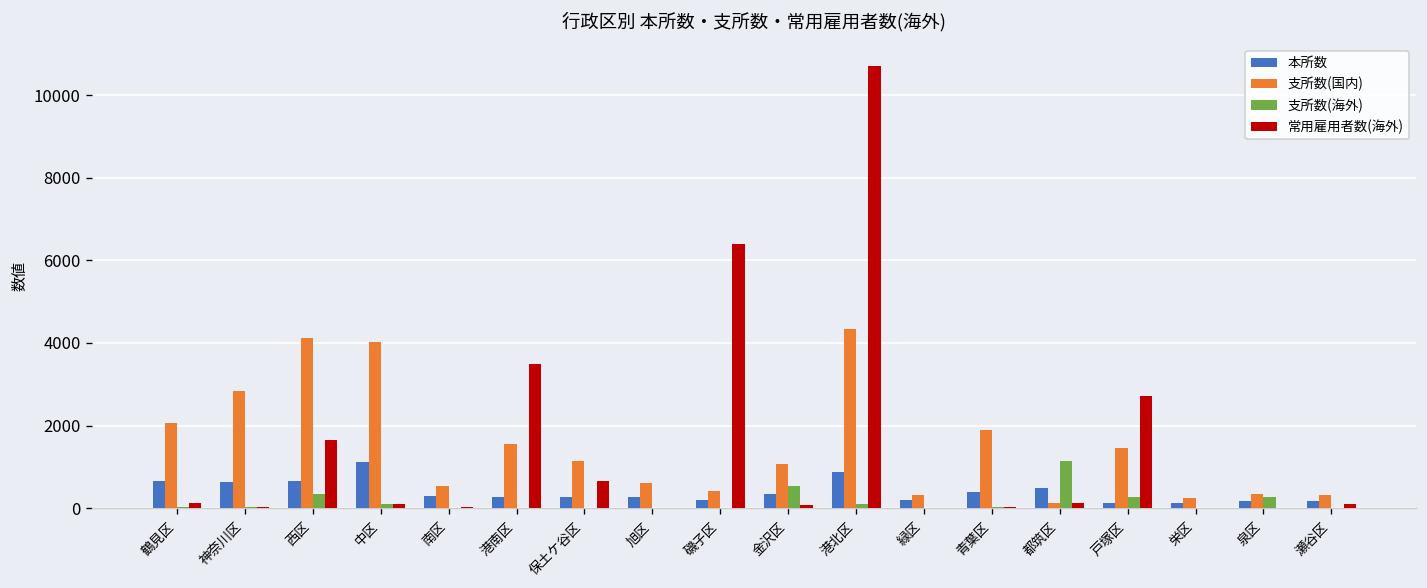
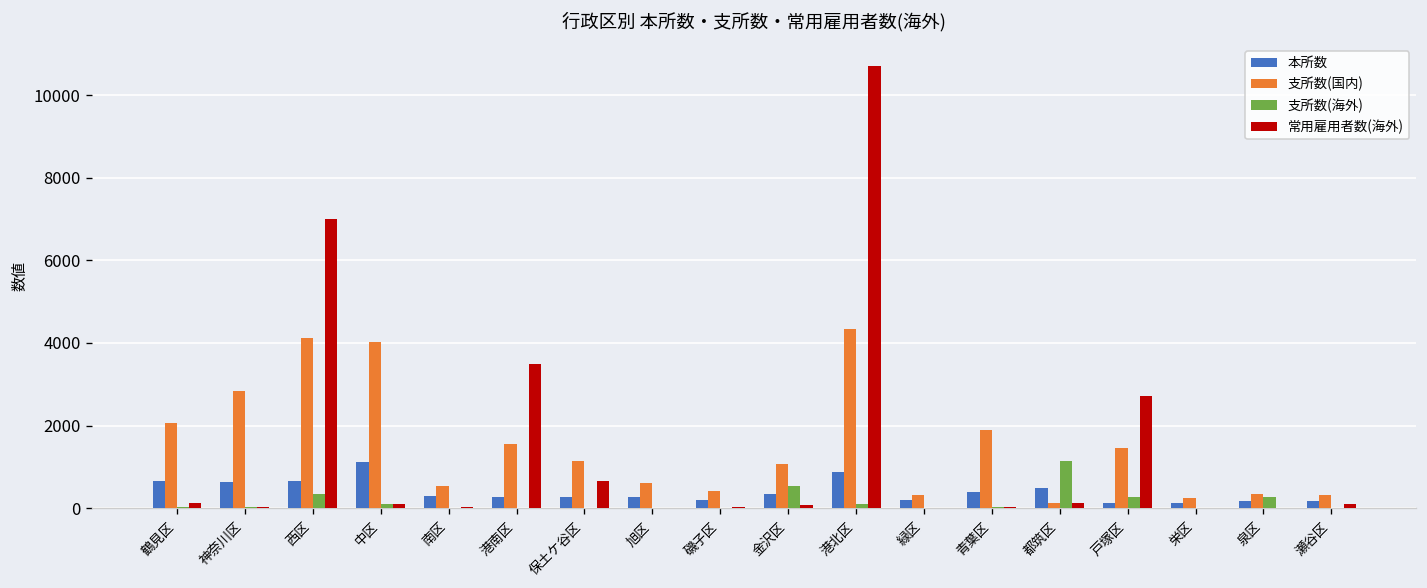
  {
    "本所数": {
      "鶴見区": 700,
      "神奈川区": 600,
      "西区": 700,
      "中区": 1100,
      "南区": 300,
      "港南区": 300,
      "保土ケ谷区": 300,
      "旭区": 300,
      "磯子区": 200,
      "金沢区": 400,
      "港北区": 900,
      "緑区": 200,
      "青葉区": 400,
      "都筑区": 500,
      "戸塚区": 100,
      "栄区": 100,
      "泉区": 200,
      "瀬谷区": 200
    },
    "支所数(国内)": {
      "鶴見区": 2100,
      "神奈川区": 2800,
      "西区": 4100,
      "中区": 4000,
      "南区": 500,
      "港南区": 1600,
      "保土ケ谷区": 1100,
      "旭区": 600,
      "磯子区": 400,
      "金沢区": 1100,
      "港北区": 4300,
      "緑区": 300,
      "青葉区": 1900,
      "都筑区": 100,
      "戸塚区": 1500,
      "栄区": 300,
      "泉区": 400,
      "瀬谷区": 300
    },
    "支所数(海外)": {
      "西区": 400,
      "中区": 100,
      "金沢区": 500,
      "港北区": 100,
      "都筑区": 1100,
      "戸塚区": 300,
      "泉区": 300
    },
    "常用雇用者数(海外)": {
      "鶴見区": 100,
-     "西区": 1700,
+     "西区": 7000,
      "中区": 100,
      "港南区": 3500,
      "保土ケ谷区": 700,
-     "磯子区": 6400,
+     "磯子区": 0,
      "金沢区": 100,
      "港北区": 10700,
      "都筑区": 100,
      "戸塚区": 2700,
      "瀬谷区": 100
    }
  }
